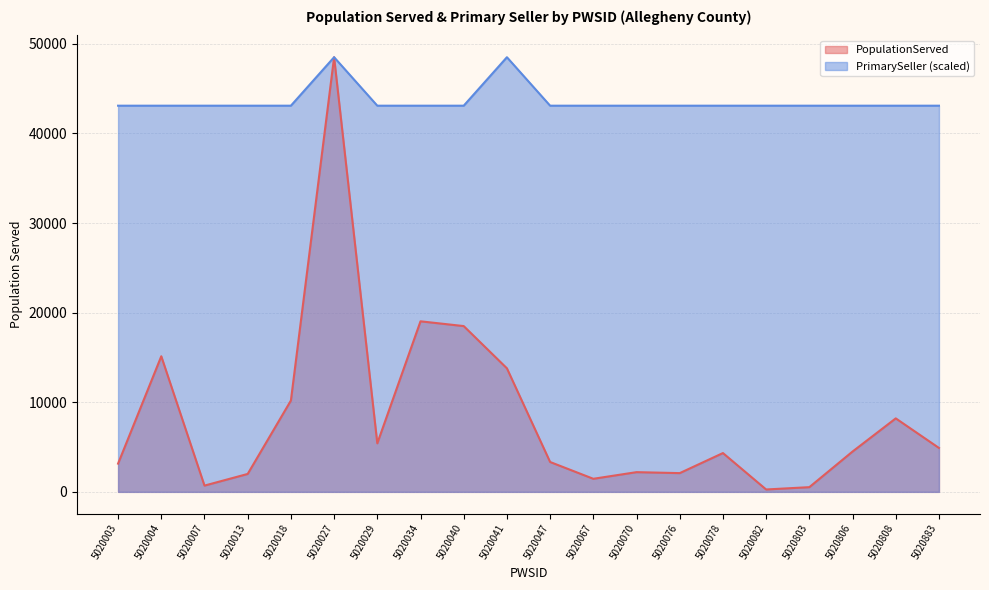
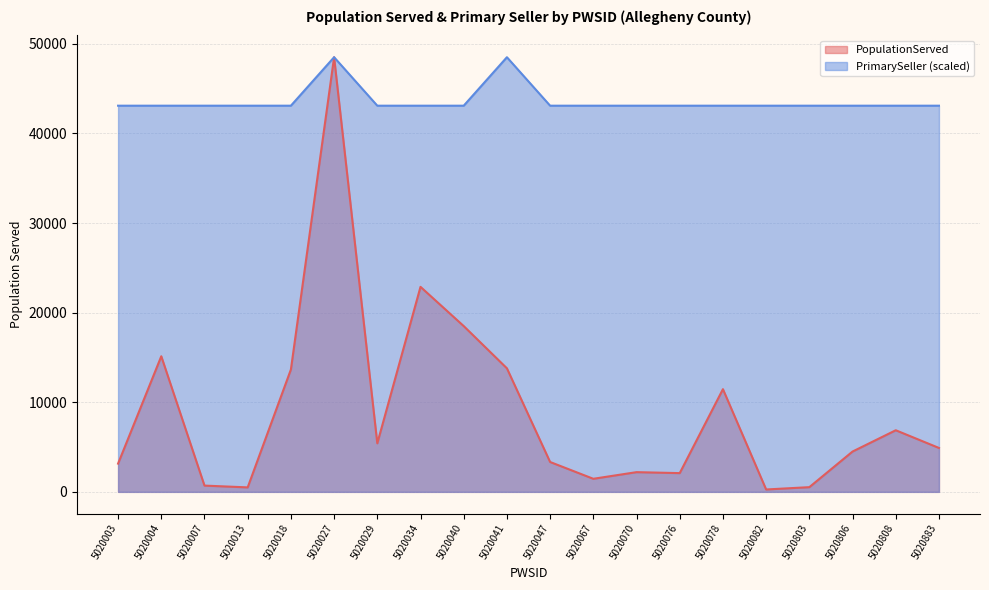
  {
    "PopulationServed": {
      "5020003": 3000,
      "5020004": 15000,
      "5020007": 1000,
-     "5020013": 2000,
-     "5020018": 10000,
+     "5020013": 1000,
+     "5020018": 14000,
      "5020029": 5000,
-     "5020034": 19000,
+     "5020034": 23000,
      "5020040": 19000,
      "5020041": 14000,
      "5020047": 3000,
      "5020067": 1000,
      "5020070": 2000,
      "5020076": 2000,
-     "5020078": 4000,
+     "5020078": 11000,
      "5020082": 0,
      "5020803": 1000,
      "5020806": 5000,
-     "5020808": 8000,
+     "5020808": 7000,
      "5020883": 5000
    },
    "PrimarySeller (scaled)": {
      "5020003": 43000,
      "5020004": 43000,
      "5020007": 43000,
      "5020013": 43000,
      "5020018": 43000,
      "5020029": 43000,
      "5020034": 43000,
      "5020040": 43000,
      "5020041": 49000,
      "5020047": 43000,
      "5020067": 43000,
      "5020070": 43000,
      "5020076": 43000,
      "5020078": 43000,
      "5020082": 43000,
      "5020803": 43000,
      "5020806": 43000,
      "5020808": 43000,
      "5020883": 43000
    }
  }
